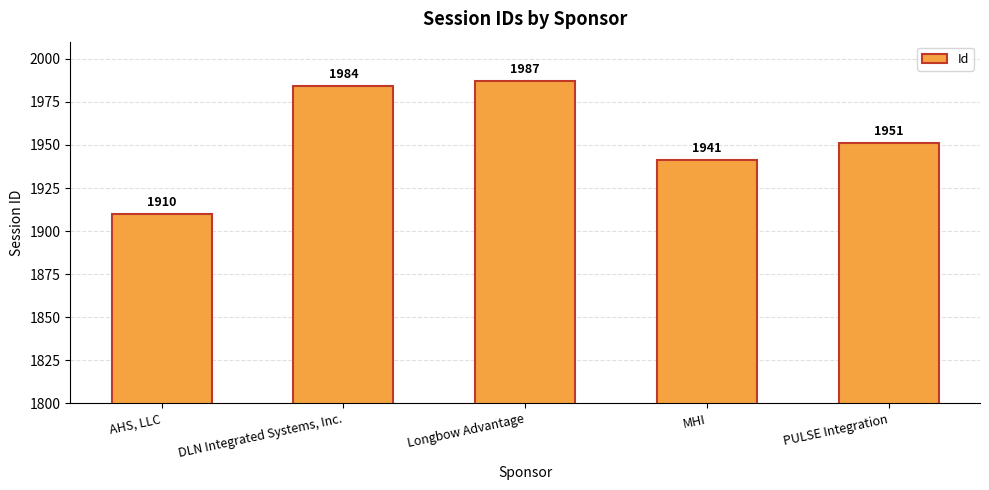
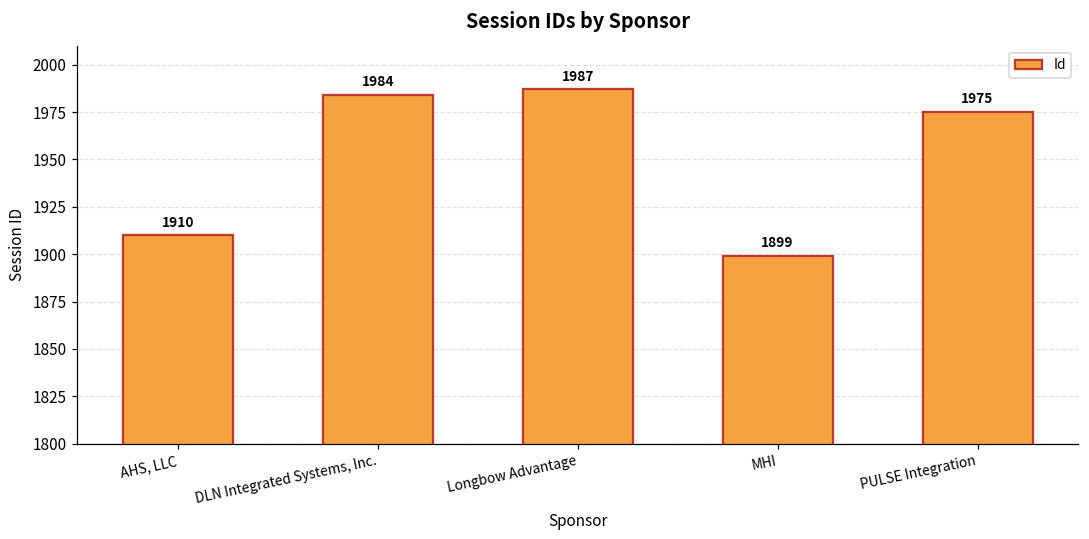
  {
    "AHS, LLC": 1910,
    "DLN Integrated Systems, Inc.": 1984,
    "Longbow Advantage": 1987,
-   "MHI": 1941,
-   "PULSE Integration": 1951
+   "MHI": 1899,
+   "PULSE Integration": 1975
  }
